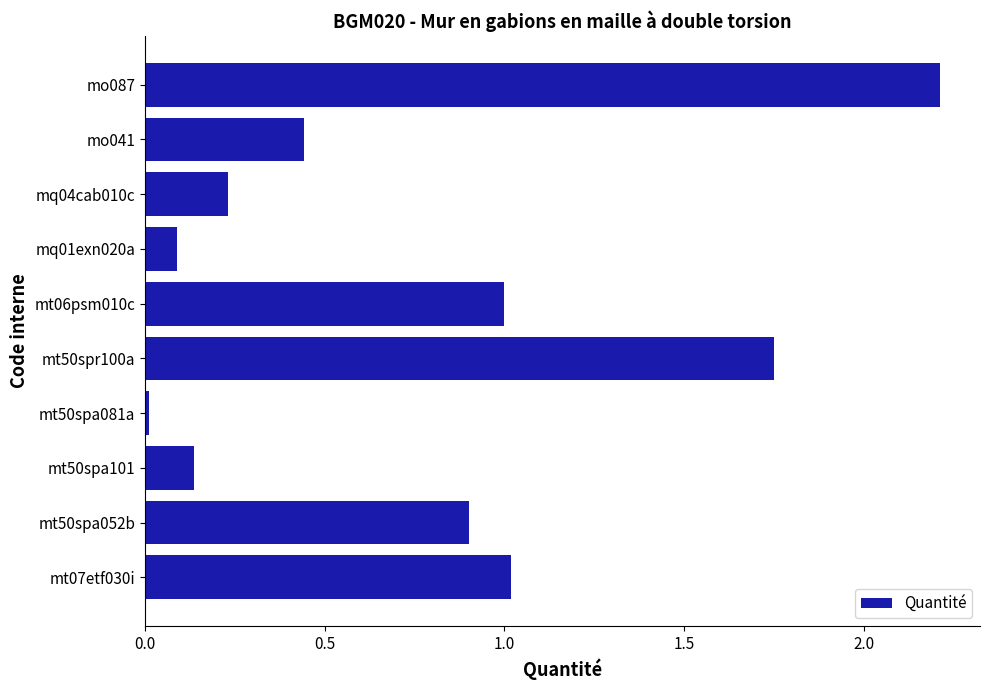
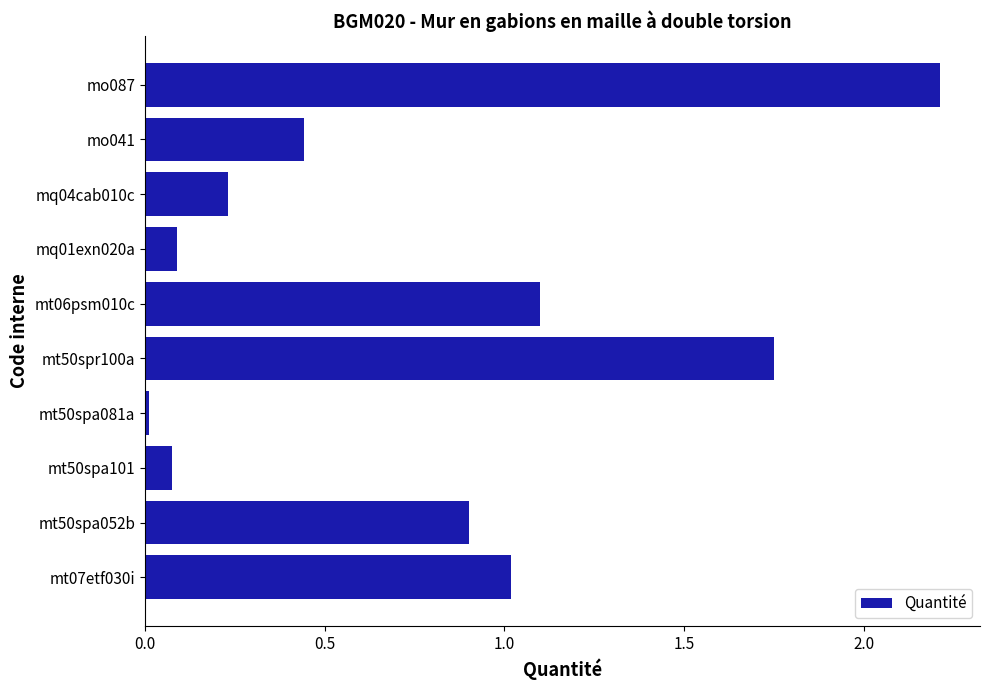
  {
    "mo087": 2.21,
    "mo041": 0.44,
    "mq04cab010c": 0.23,
    "mq01exn020a": 0.09,
-   "mt06psm010c": 1.0,
+   "mt06psm010c": 1.1,
    "mt50spr100a": 1.75,
    "mt50spa081a": 0.01,
-   "mt50spa101": 0.14,
+   "mt50spa101": 0.08,
    "mt50spa052b": 0.90,
    "mt07etf030i": 1.02
  }
